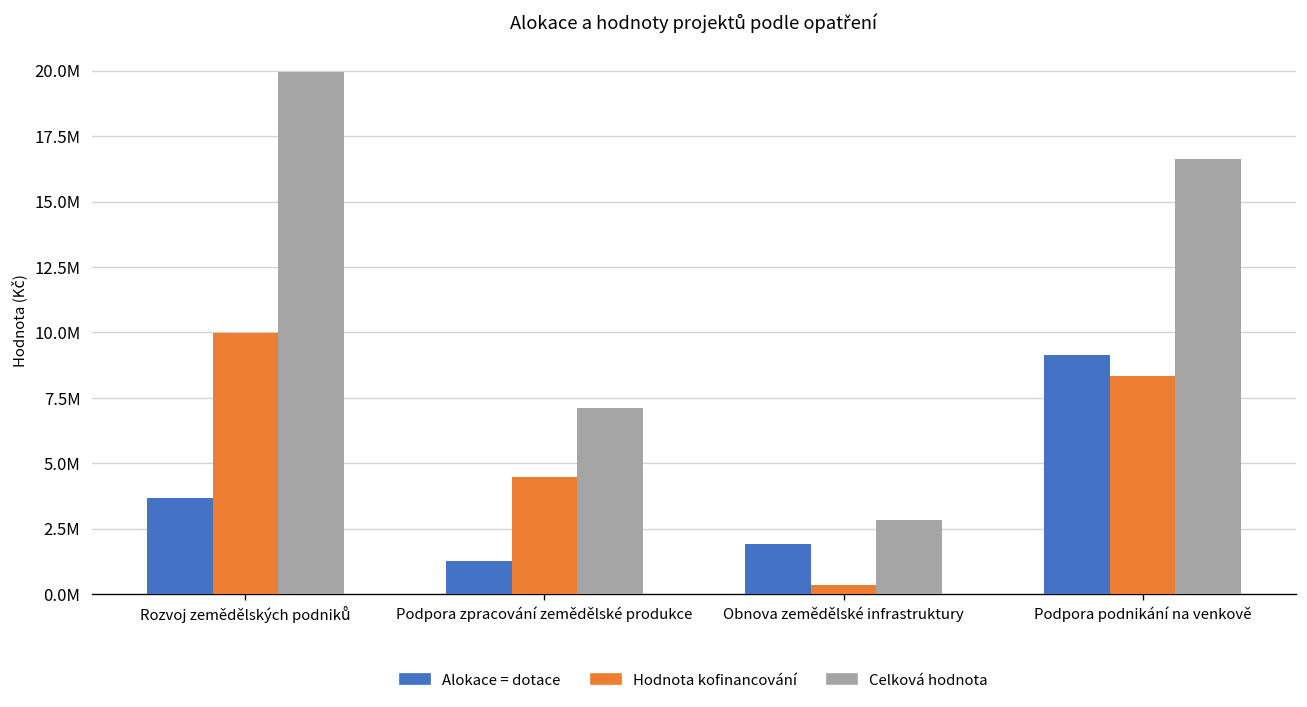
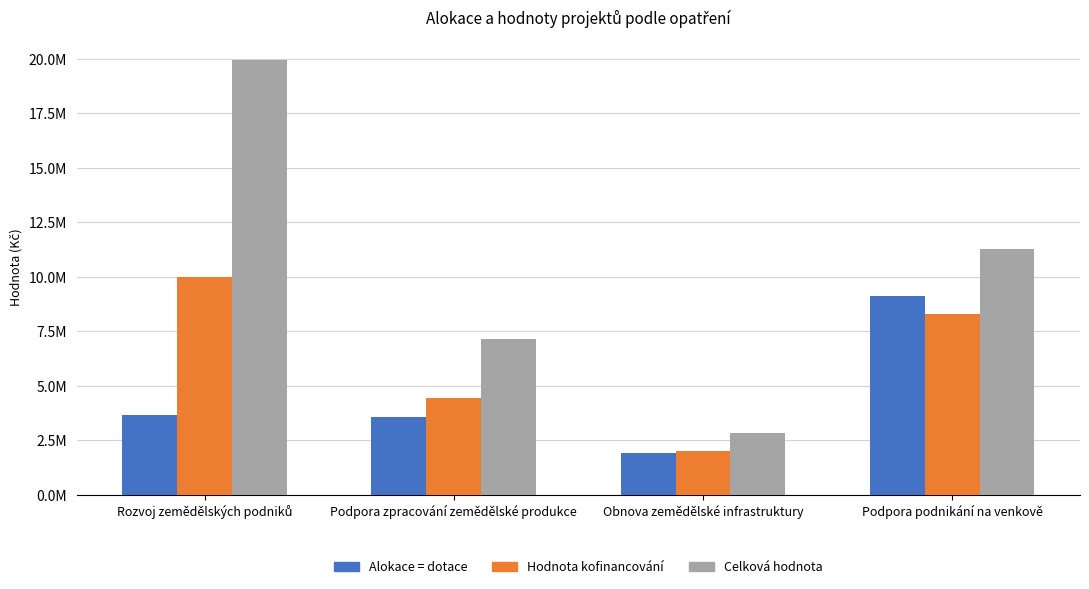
  {
    "Alokace = dotace": {
      "Rozvoj zemědělských podniků": 3700000,
-     "Podpora zpracování zemědělské produkce": 1300000,
+     "Podpora zpracování zemědělské produkce": 3600000,
      "Obnova zemědělské infrastruktury": 1900000,
      "Podpora podnikání na venkově": 9100000
    },
    "Hodnota kofinancování": {
      "Rozvoj zemědělských podniků": 10000000,
      "Podpora zpracování zemědělské produkce": 4500000,
-     "Obnova zemědělské infrastruktury": 300000,
+     "Obnova zemědělské infrastruktury": 2000000,
      "Podpora podnikání na venkově": 8300000
    },
    "Celková hodnota": {
      "Rozvoj zemědělských podniků": 20000000,
      "Podpora zpracování zemědělské produkce": 7100000,
      "Obnova zemědělské infrastruktury": 2800000,
-     "Podpora podnikání na venkově": 16600000
+     "Podpora podnikání na venkově": 11300000
    }
  }
